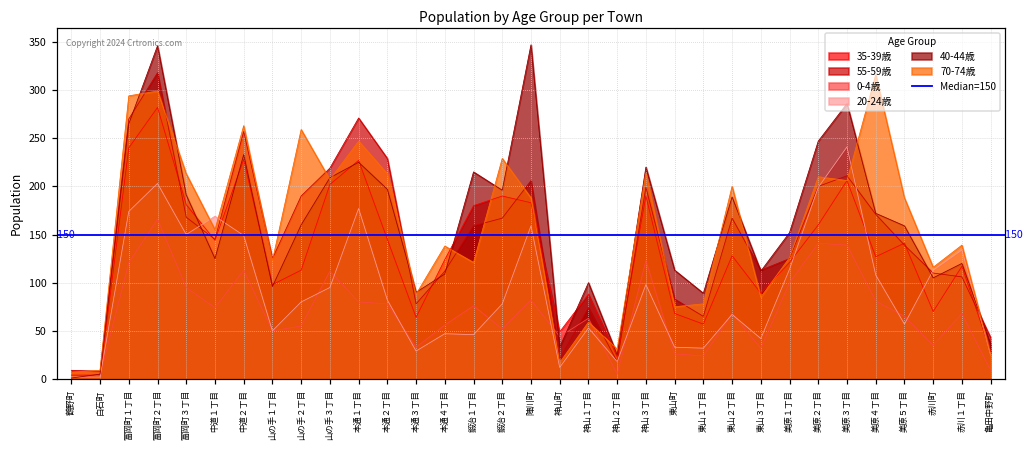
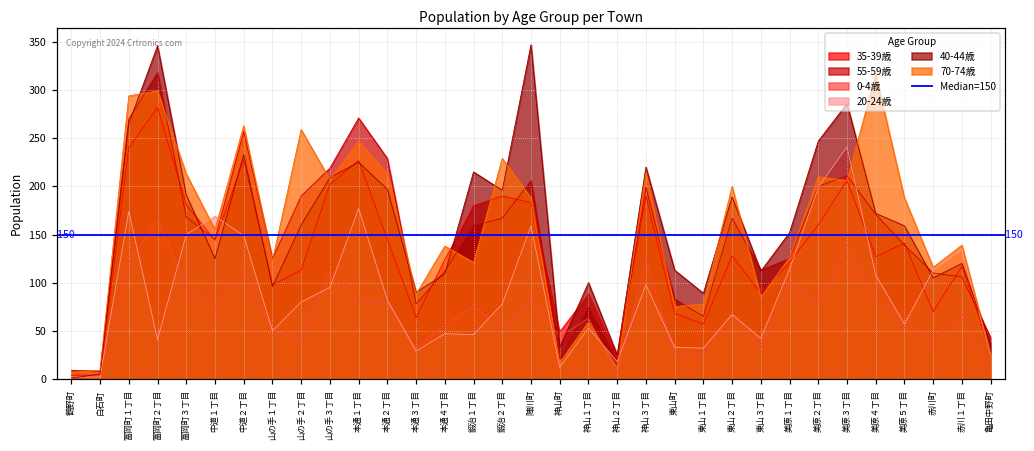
  {
    "0-4歳": {
      "富岡町１丁目": 120,
      "富岡町２丁目": 170,
      "富岡町３丁目": 100,
      "中道１丁目": 70,
      "中道２丁目": 110,
-     "山の手２丁目": 60,
+     "山の手２丁目": 40,
      "山の手３丁目": 110,
      "本通１丁目": 80,
      "本通２丁目": 80,
      "本通３丁目": 30,
      "本通４丁目": 60,
      "鍛治１丁目": 80,
      "鍛治２丁目": 50,
      "陣川町": 80,
      "神山町": 40,
      "神山１丁目": 60,
      "神山２丁目": 10,
      "神山３丁目": 120,
      "東山町": 30,
      "東山１丁目": 20,
      "東山３丁目": 30,
      "美原１丁目": 100,
-     "美原２丁目": 140,
+     "美原２丁目": 80,
      "美原３丁目": 140,
      "美原４丁目": 80,
      "美原５丁目": 70,
      "赤川町": 40,
      "赤川１丁目": 70,
      "亀田中野町": 10
    },
    "20-24歳": {
      "富岡町１丁目": 170,
-     "富岡町２丁目": 200,
+     "富岡町２丁目": 40,
      "富岡町３丁目": 150,
      "中道１丁目": 170,
      "中道２丁目": 150,
      "山の手２丁目": 80,
      "山の手３丁目": 100,
      "本通１丁目": 180,
      "本通２丁目": 80,
      "本通３丁目": 30,
      "本通４丁目": 50,
      "鍛治１丁目": 50,
      "鍛治２丁目": 80,
      "陣川町": 160,
      "神山町": 10,
      "神山１丁目": 50,
      "神山３丁目": 100,
      "東山町": 30,
      "東山１丁目": 30,
      "東山３丁目": 40,
      "美原１丁目": 110,
      "美原３丁目": 240,
      "美原４丁目": 110,
      "美原５丁目": 60,
      "赤川町": 110,
      "赤川１丁目": 130
    },
    "70-74歳": {
      "富岡町１丁目": 290,
      "富岡町２丁目": 300,
      "富岡町３丁目": 210,
      "中道１丁目": 160,
      "中道２丁目": 260,
      "山の手２丁目": 260,
      "本通１丁目": 250,
      "本通２丁目": 210,
      "本通４丁目": 140,
      "鍛治１丁目": 120,
      "鍛治２丁目": 230,
      "陣川町": 190,
      "神山町": 20,
      "神山１丁目": 60,
-     "神山２丁目": 30,
+     "神山２丁目": 10,
      "神山３丁目": 210,
      "東山町": 80,
      "東山１丁目": 80,
      "東山２丁目": 200,
      "東山３丁目": 90,
      "美原２丁目": 210,
      "美原５丁目": 190,
      "赤川町": 120,
      "赤川１丁目": 140
    }
  }
